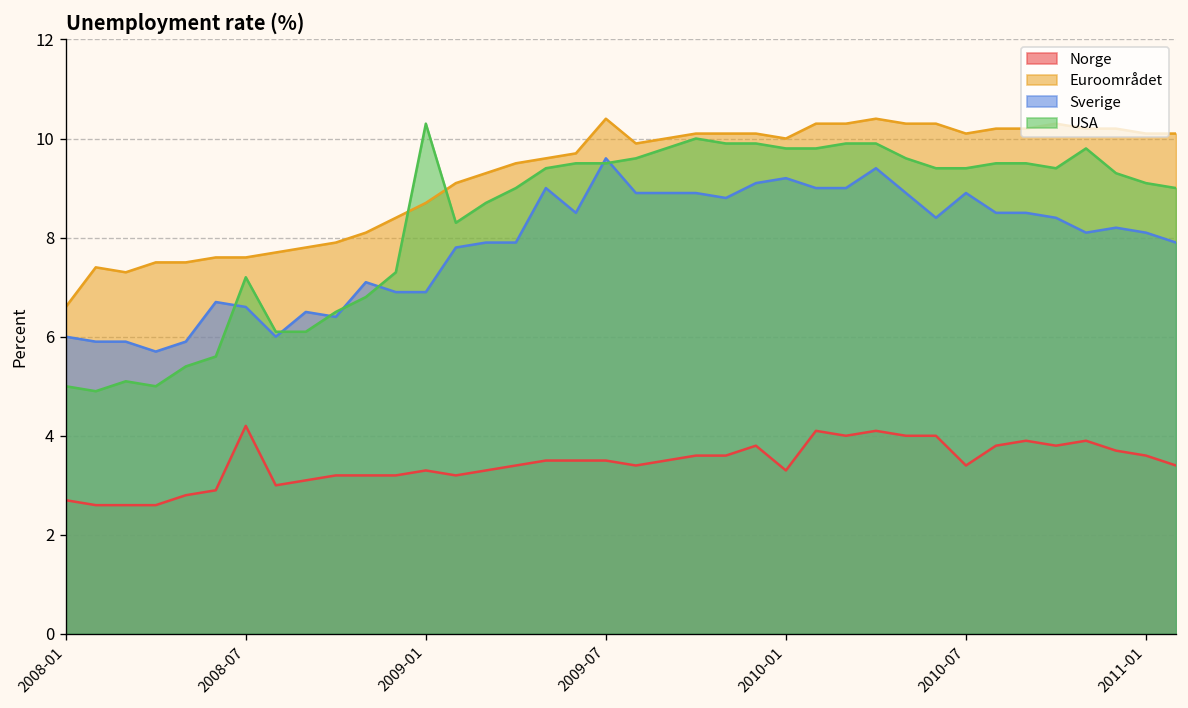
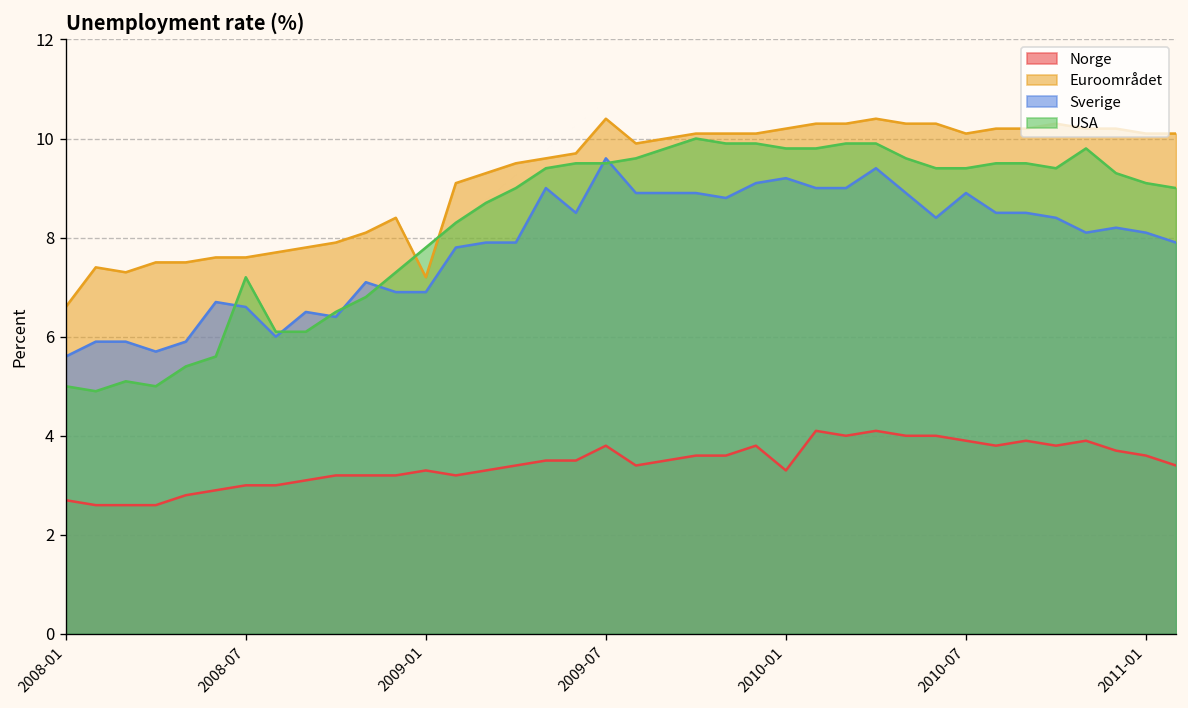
  {
    "Norge": {
      "2008-01": 2.7,
-     "2008-07": 4.2,
+     "2008-07": 3.0,
      "2009-01": 3.3,
-     "2009-07": 3.5,
+     "2009-07": 3.8,
      "2010-01": 3.3,
-     "2010-07": 3.4,
+     "2010-07": 3.9,
      "2011-01": 3.6
    },
    "Euroområdet": {
      "2008-01": 6.6,
      "2008-07": 7.6,
-     "2009-01": 8.7,
+     "2009-01": 7.2,
      "2009-07": 10.4,
-     "2010-01": 10.0,
+     "2010-01": 10.2,
      "2010-07": 10.1
    },
    "Sverige": {
-     "2008-01": 6.0,
+     "2008-01": 5.6,
      "2008-07": 6.6,
      "2009-01": 6.9,
      "2009-07": 9.6,
      "2010-01": 9.2,
      "2010-07": 8.9,
      "2011-01": 8.1
    },
    "USA": {
      "2008-01": 5.0,
      "2008-07": 7.2,
-     "2009-01": 10.3,
+     "2009-01": 7.8,
      "2009-07": 9.5,
      "2010-01": 9.8,
      "2010-07": 9.4,
      "2011-01": 9.1
    }
  }
